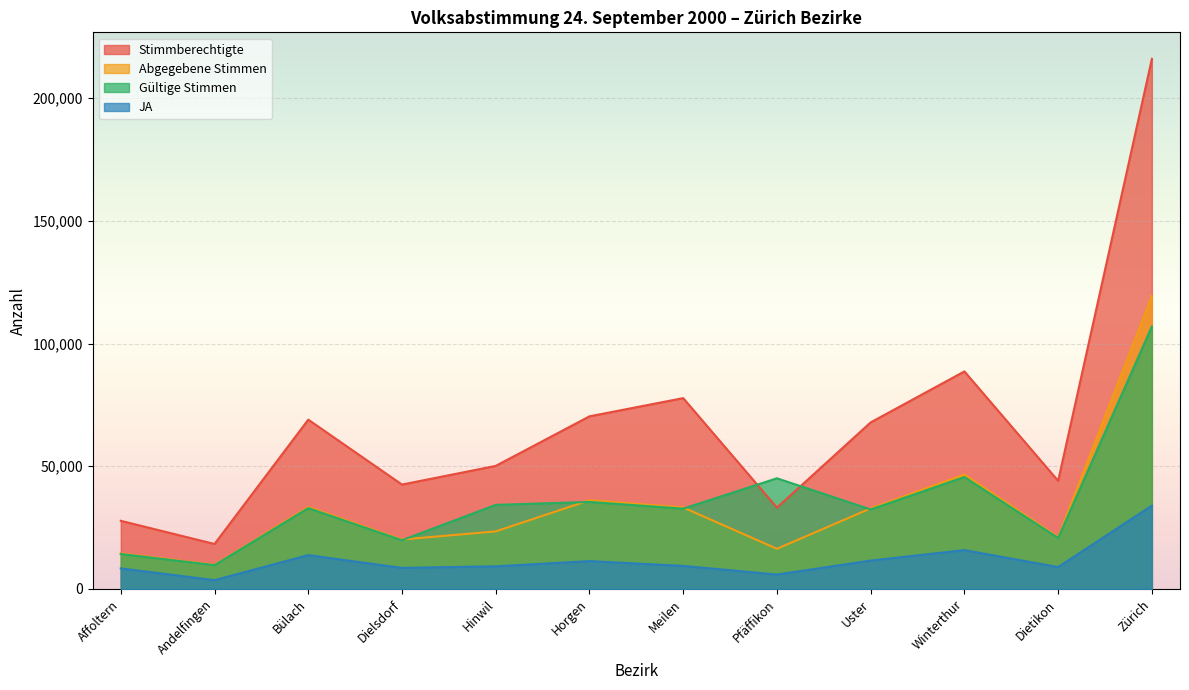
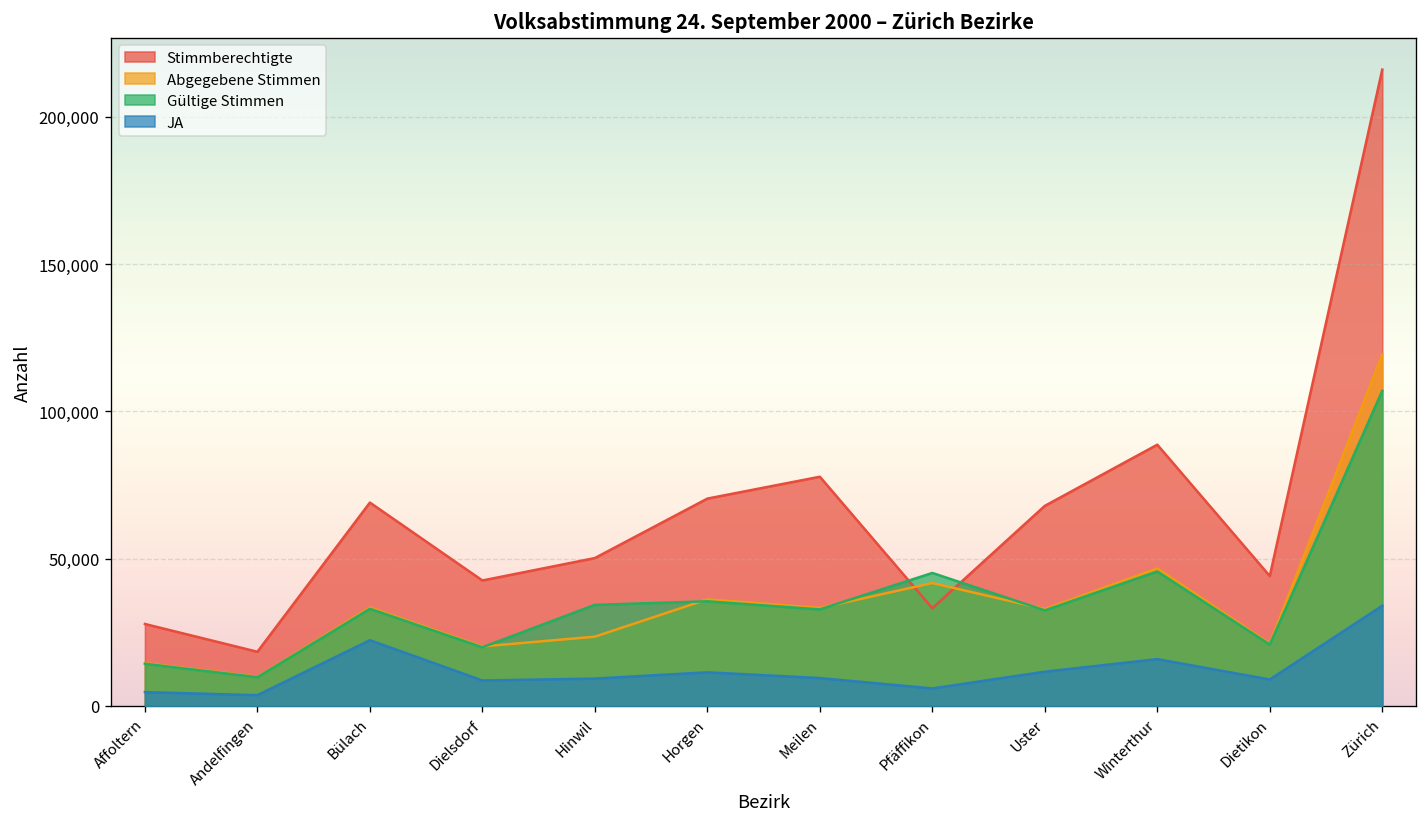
  {
    "Stimmberechtigte": {
      "Affoltern": "28,000",
      "Andelfingen": "18,000",
      "Bülach": "69,000",
      "Dielsdorf": "43,000",
      "Hinwil": "50,000",
      "Horgen": "70,000",
      "Meilen": "78,000",
      "Pfäffikon": "33,000",
      "Uster": "68,000",
      "Winterthur": "89,000",
      "Dietikon": "44,000",
      "Zürich": "216,000"
    },
    "Abgegebene Stimmen": {
      "Hinwil": "23,000",
-     "Pfäffikon": "16,000",
+     "Pfäffikon": "42,000",
      "Zürich": "119,000"
    },
    "Gültige Stimmen": {
      "Hinwil": "34,000",
      "Pfäffikon": "45,000",
      "Zürich": "107,000"
    },
    "JA": {
-     "Affoltern": "8,000",
+     "Affoltern": "5,000",
      "Andelfingen": "4,000",
-     "Bülach": "14,000",
+     "Bülach": "22,000",
      "Dielsdorf": "9,000",
      "Hinwil": "9,000",
      "Horgen": "11,000",
      "Meilen": "9,000",
      "Pfäffikon": "6,000",
      "Uster": "12,000",
      "Winterthur": "16,000",
      "Dietikon": "9,000",
      "Zürich": "34,000"
    }
  }
